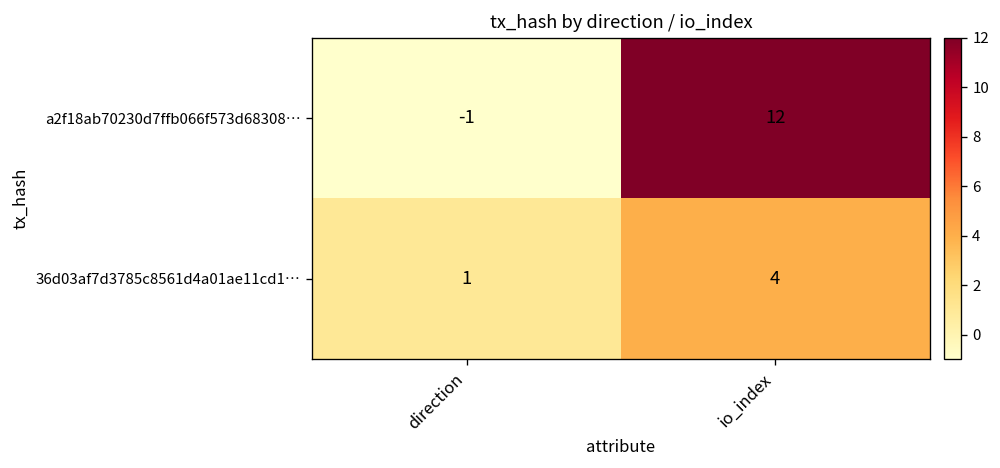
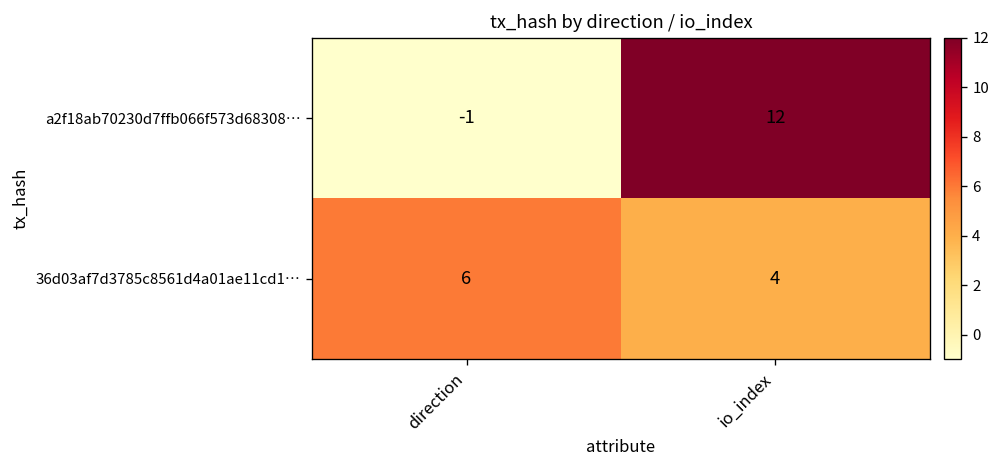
  {
    "a2f18ab70230d7ffb066f573d68308…": {
      "direction": -1,
      "io_index": 12
    },
    "36d03af7d3785c8561d4a01ae11cd1…": {
-     "direction": 1,
+     "direction": 6,
      "io_index": 4
    }
  }
